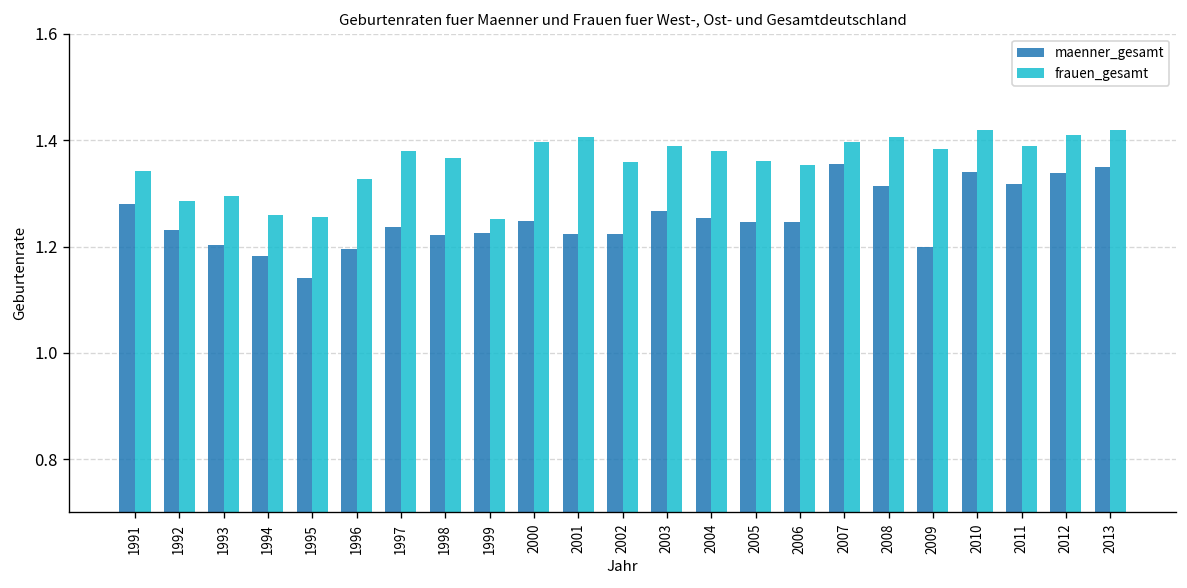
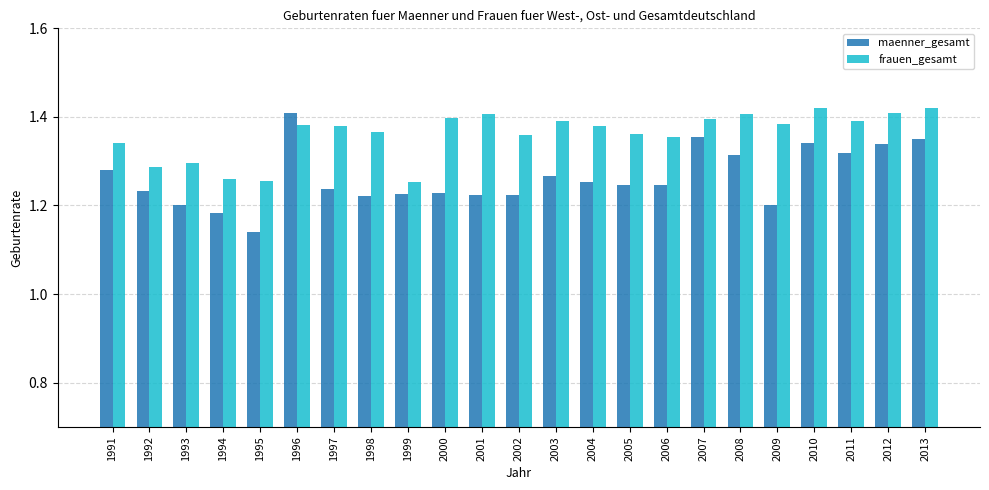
  {
    "maenner_gesamt": {
      "1991": 1.28,
      "1992": 1.23,
      "1993": 1.20,
      "1994": 1.18,
      "1995": 1.14,
-     "1996": 1.20,
+     "1996": 1.41,
      "1997": 1.24,
      "1998": 1.22,
      "1999": 1.23,
-     "2000": 1.25,
+     "2000": 1.23,
      "2001": 1.22,
      "2002": 1.22,
      "2003": 1.27,
      "2004": 1.25,
      "2005": 1.25,
      "2006": 1.25,
      "2007": 1.36,
      "2008": 1.31,
      "2009": 1.20,
      "2010": 1.34,
      "2011": 1.32,
      "2012": 1.34,
      "2013": 1.35
    },
    "frauen_gesamt": {
      "1991": 1.34,
      "1992": 1.29,
      "1993": 1.30,
      "1994": 1.26,
      "1995": 1.26,
-     "1996": 1.33,
+     "1996": 1.38,
      "1997": 1.38,
      "1998": 1.37,
      "1999": 1.25,
      "2000": 1.40,
      "2001": 1.41,
      "2002": 1.36,
      "2003": 1.39,
      "2004": 1.38,
      "2005": 1.36,
      "2006": 1.35,
      "2007": 1.40,
      "2008": 1.41,
      "2009": 1.38,
      "2010": 1.42,
      "2011": 1.39,
      "2012": 1.41,
      "2013": 1.42
    }
  }
